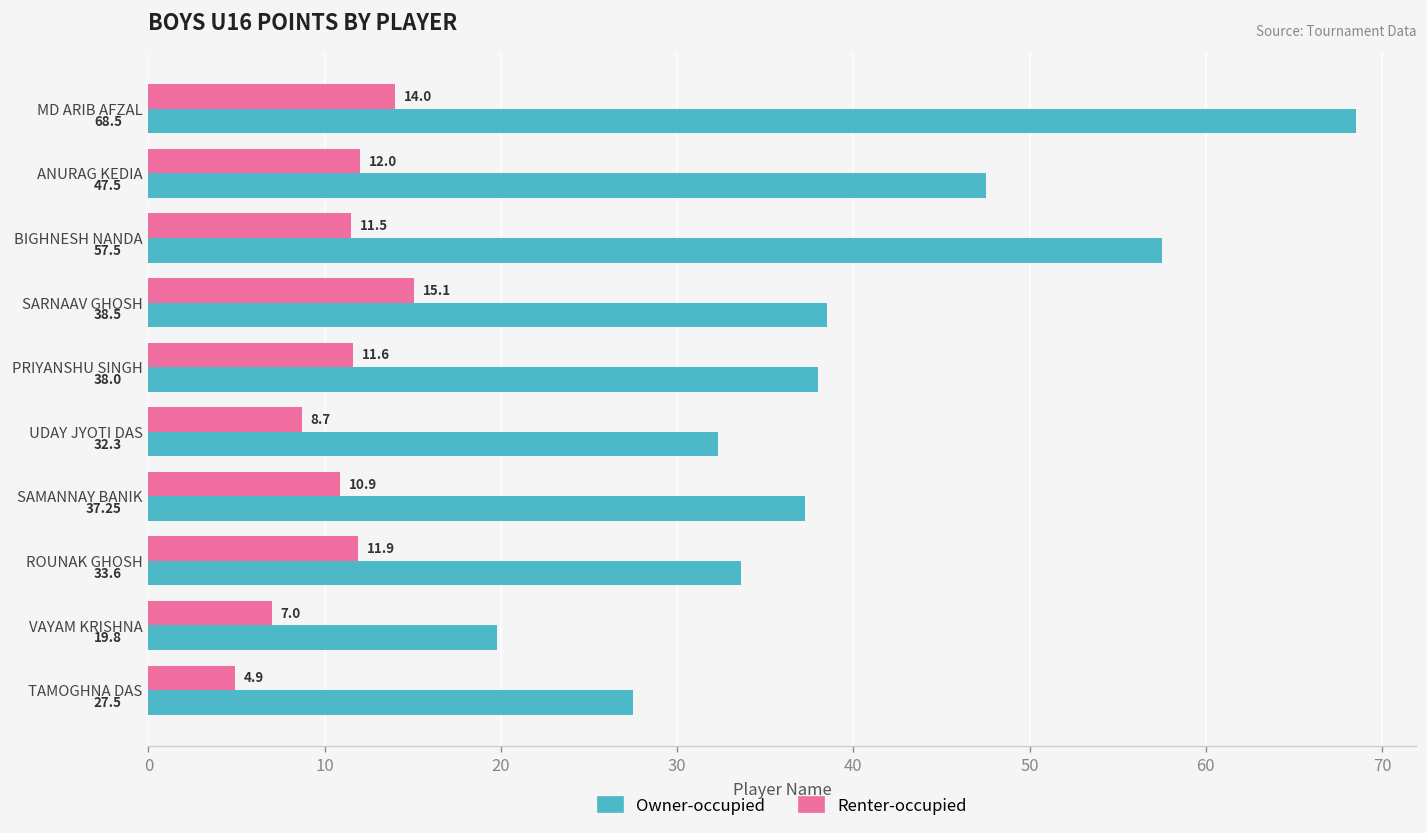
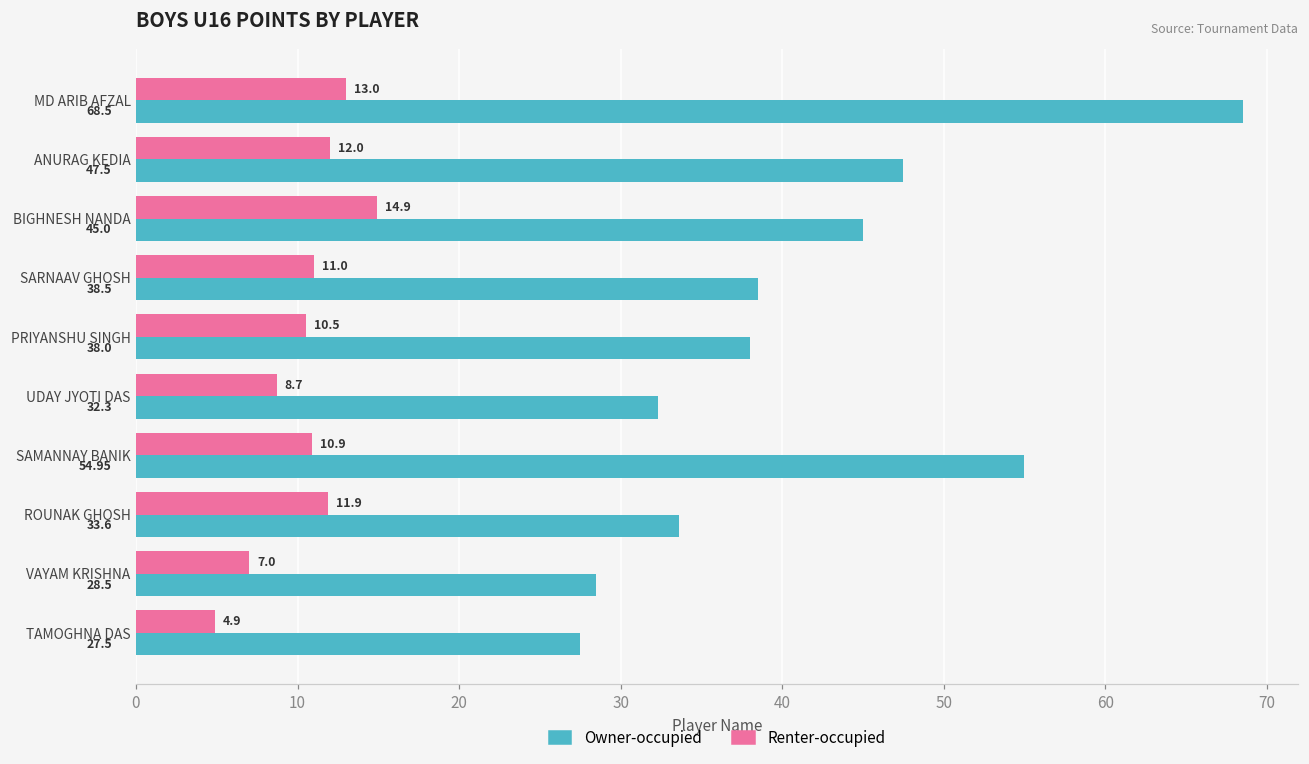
  {
    "Owner-occupied": {
-     "BIGHNESH NANDA": 57.5,
-     "SAMANNAY BANIK": 37.25,
-     "VAYAM KRISHNA": 19.8
+     "BIGHNESH NANDA": 45.0,
+     "SAMANNAY BANIK": 54.95,
+     "VAYAM KRISHNA": 28.5
    },
    "Renter-occupied": {
-     "MD ARIB AFZAL": 14.0,
+     "MD ARIB AFZAL": 13.0,
      "ANURAG KEDIA": 12.0,
-     "BIGHNESH NANDA": 11.5,
-     "SARNAAV GHOSH": 15.1,
-     "PRIYANSHU SINGH": 11.6,
+     "BIGHNESH NANDA": 14.9,
+     "SARNAAV GHOSH": 11.0,
+     "PRIYANSHU SINGH": 10.5,
      "UDAY JYOTI DAS": 8.7,
      "SAMANNAY BANIK": 10.9,
      "ROUNAK GHOSH": 11.9,
      "VAYAM KRISHNA": 7.0,
      "TAMOGHNA DAS": 4.9
    }
  }
